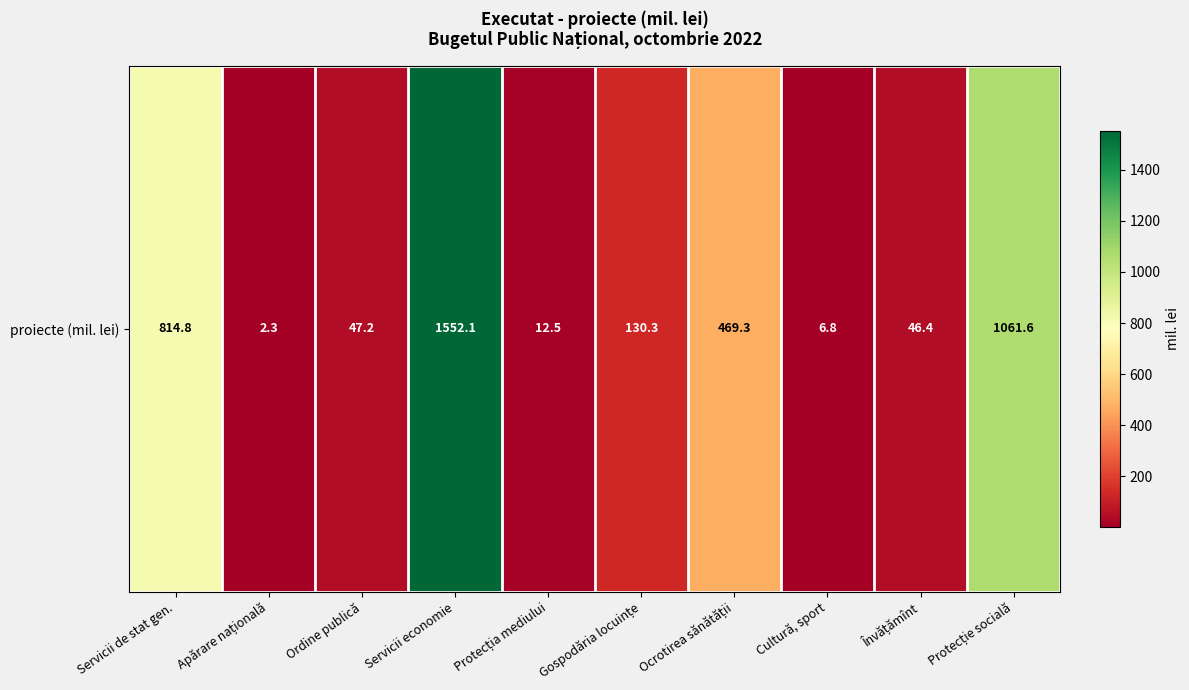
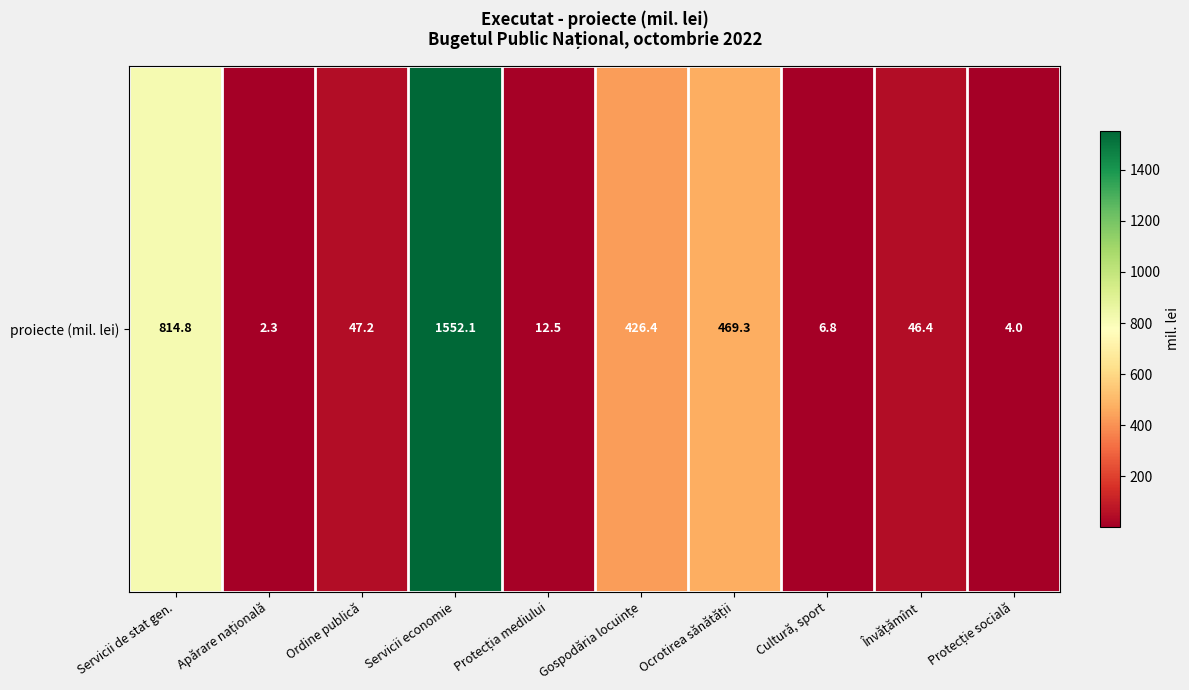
  {
    "proiecte (mil. lei)": {
      "Servicii de stat gen.": 814.8,
      "Apărare națională": 2.3,
      "Ordine publică": 47.2,
      "Servicii economie": 1552.1,
      "Protecția mediului": 12.5,
-     "Gospodăria locuințe": 130.3,
+     "Gospodăria locuințe": 426.4,
      "Ocrotirea sănătății": 469.3,
      "Cultură, sport": 6.8,
      "Învățămînt": 46.4,
-     "Protecție socială": 1061.6
+     "Protecție socială": 4.0
    }
  }
